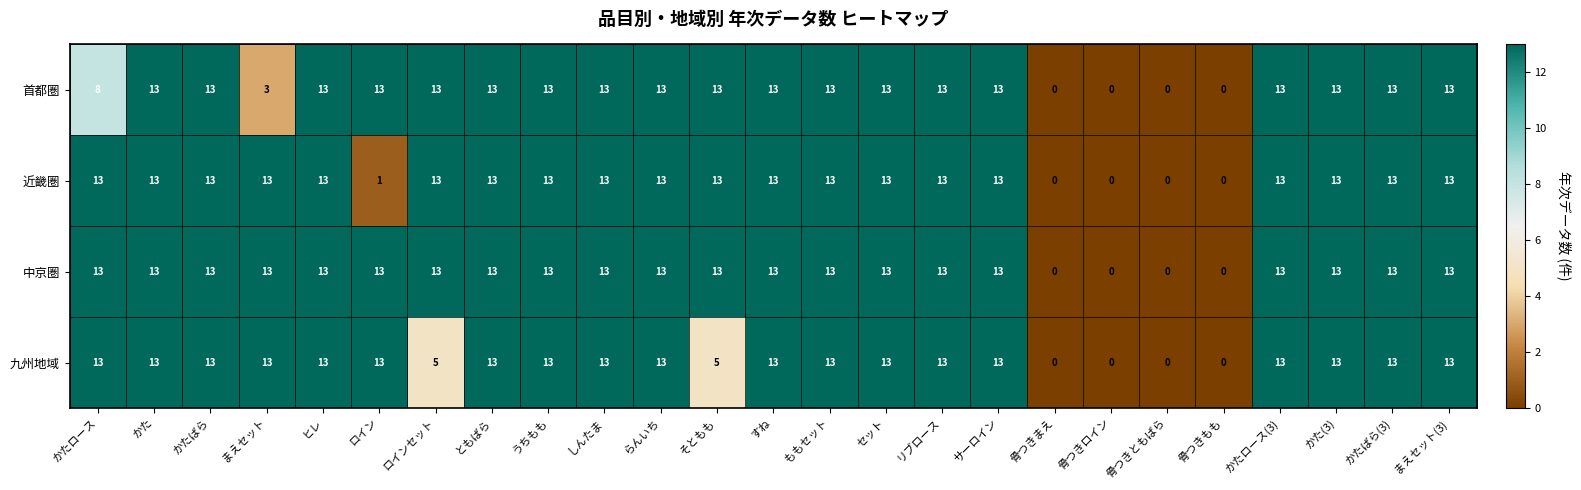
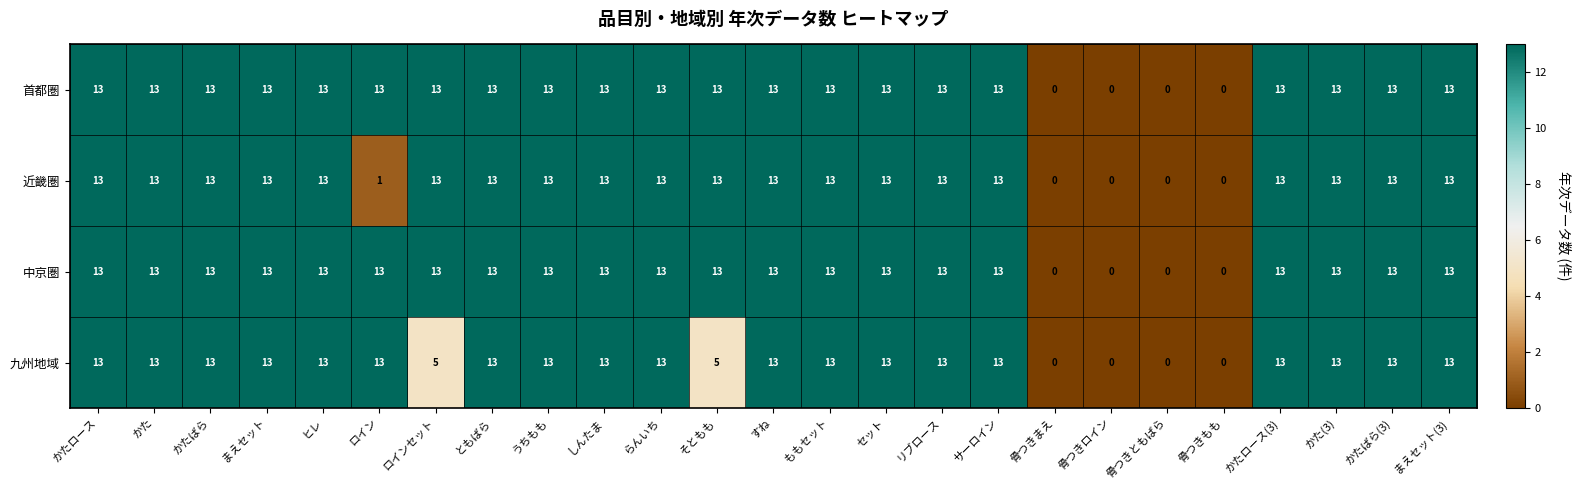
  {
    "首都圏": {
-     "かたロース": 8,
+     "かたロース": 13,
      "かた": 13,
      "かたばら": 13,
-     "まえセット": 3,
+     "まえセット": 13,
      "ヒレ": 13,
      "ロイン": 13,
      "ロインセット": 13,
      "ともばら": 13,
      "うちもも": 13,
      "しんたま": 13,
      "らんいち": 13,
      "そともも": 13,
      "すね": 13,
      "ももセット": 13,
      "セット": 13,
      "リブロース": 13,
      "サーロイン": 13,
      "骨つきまえ": 0,
      "骨つきロイン": 0,
      "骨つきともばら": 0,
      "骨つきもも": 0,
      "かたロース(3)": 13,
      "かた(3)": 13,
      "かたばら(3)": 13,
      "まえセット(3)": 13
    },
    "近畿圏": {
      "かたロース": 13,
      "かた": 13,
      "かたばら": 13,
      "まえセット": 13,
      "ヒレ": 13,
      "ロイン": 1,
      "ロインセット": 13,
      "ともばら": 13,
      "うちもも": 13,
      "しんたま": 13,
      "らんいち": 13,
      "そともも": 13,
      "すね": 13,
      "ももセット": 13,
      "セット": 13,
      "リブロース": 13,
      "サーロイン": 13,
      "骨つきまえ": 0,
      "骨つきロイン": 0,
      "骨つきともばら": 0,
      "骨つきもも": 0,
      "かたロース(3)": 13,
      "かた(3)": 13,
      "かたばら(3)": 13,
      "まえセット(3)": 13
    },
    "中京圏": {
      "かたロース": 13,
      "かた": 13,
      "かたばら": 13,
      "まえセット": 13,
      "ヒレ": 13,
      "ロイン": 13,
      "ロインセット": 13,
      "ともばら": 13,
      "うちもも": 13,
      "しんたま": 13,
      "らんいち": 13,
      "そともも": 13,
      "すね": 13,
      "ももセット": 13,
      "セット": 13,
      "リブロース": 13,
      "サーロイン": 13,
      "骨つきまえ": 0,
      "骨つきロイン": 0,
      "骨つきともばら": 0,
      "骨つきもも": 0,
      "かたロース(3)": 13,
      "かた(3)": 13,
      "かたばら(3)": 13,
      "まえセット(3)": 13
    },
    "九州地域": {
      "かたロース": 13,
      "かた": 13,
      "かたばら": 13,
      "まえセット": 13,
      "ヒレ": 13,
      "ロイン": 13,
      "ロインセット": 5,
      "ともばら": 13,
      "うちもも": 13,
      "しんたま": 13,
      "らんいち": 13,
      "そともも": 5,
      "すね": 13,
      "ももセット": 13,
      "セット": 13,
      "リブロース": 13,
      "サーロイン": 13,
      "骨つきまえ": 0,
      "骨つきロイン": 0,
      "骨つきともばら": 0,
      "骨つきもも": 0,
      "かたロース(3)": 13,
      "かた(3)": 13,
      "かたばら(3)": 13,
      "まえセット(3)": 13
    }
  }
